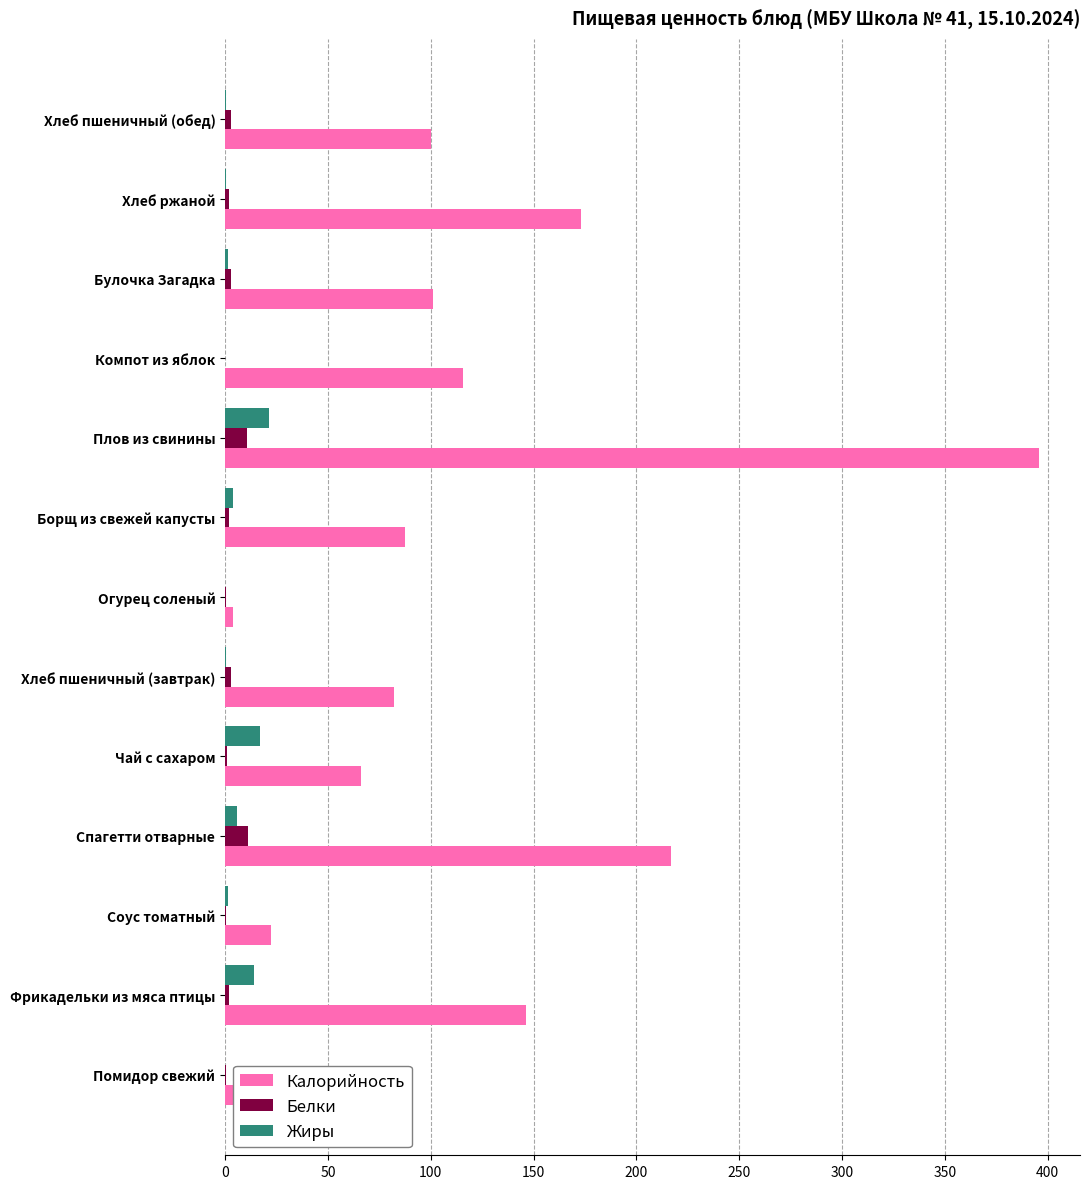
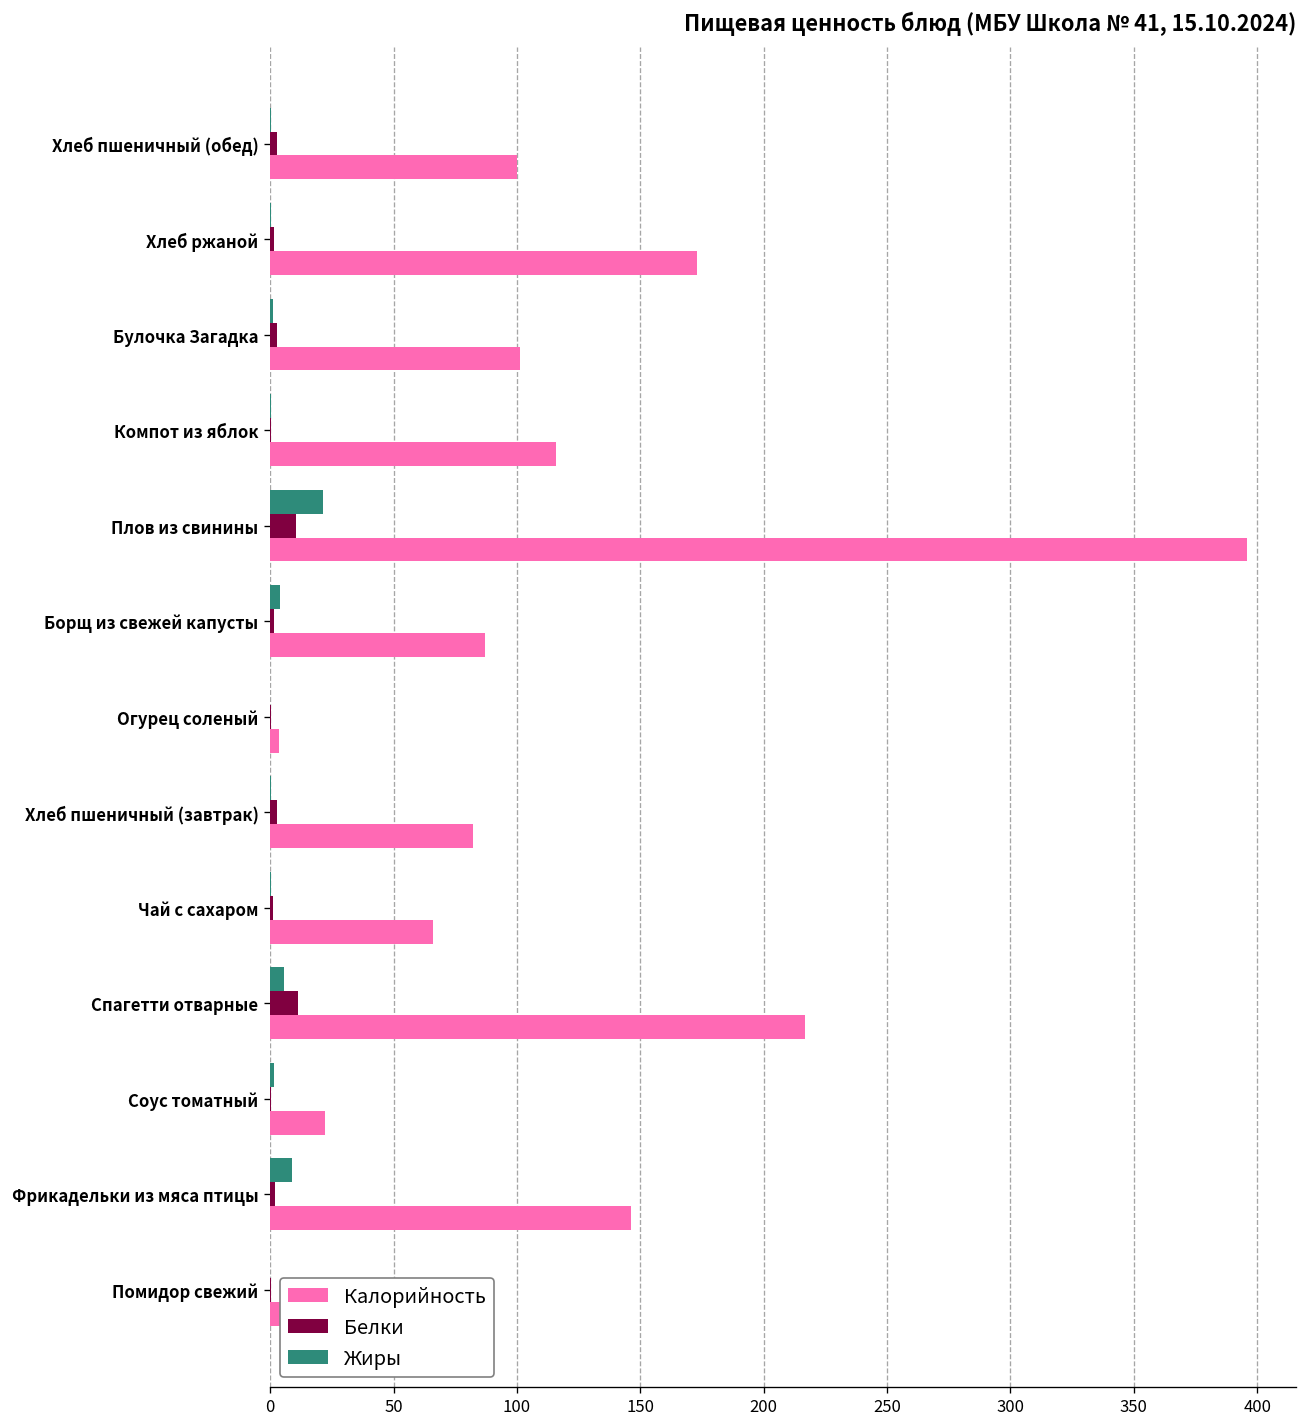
  {
    "Калорийность": {
      "Хлеб пшеничный (обед)": 100,
      "Хлеб ржаной": 173,
      "Булочка Загадка": 101,
      "Компот из яблок": 116,
      "Плов из свинины": 396,
      "Борщ из свежей капусты": 87,
      "Огурец соленый": 4,
      "Хлеб пшеничный (завтрак)": 82,
      "Чай с сахаром": 66,
      "Спагетти отварные": 217,
      "Соус томатный": 22,
      "Фрикадельки из мяса птицы": 146
    },
    "Белки": {
      "Хлеб пшеничный (обед)": 3,
      "Хлеб ржаной": 2,
      "Булочка Загадка": 3,
      "Плов из свинины": 10,
      "Борщ из свежей капусты": 2,
      "Хлеб пшеничный (завтрак)": 3,
      "Спагетти отварные": 11,
      "Фрикадельки из мяса птицы": 2
    },
    "Жиры": {
      "Плов из свинины": 22,
      "Борщ из свежей капусты": 4,
-     "Чай с сахаром": 17,
+     "Чай с сахаром": 0,
      "Спагетти отварные": 6,
      "Соус томатный": 2,
-     "Фрикадельки из мяса птицы": 14
+     "Фрикадельки из мяса птицы": 9
    }
  }
